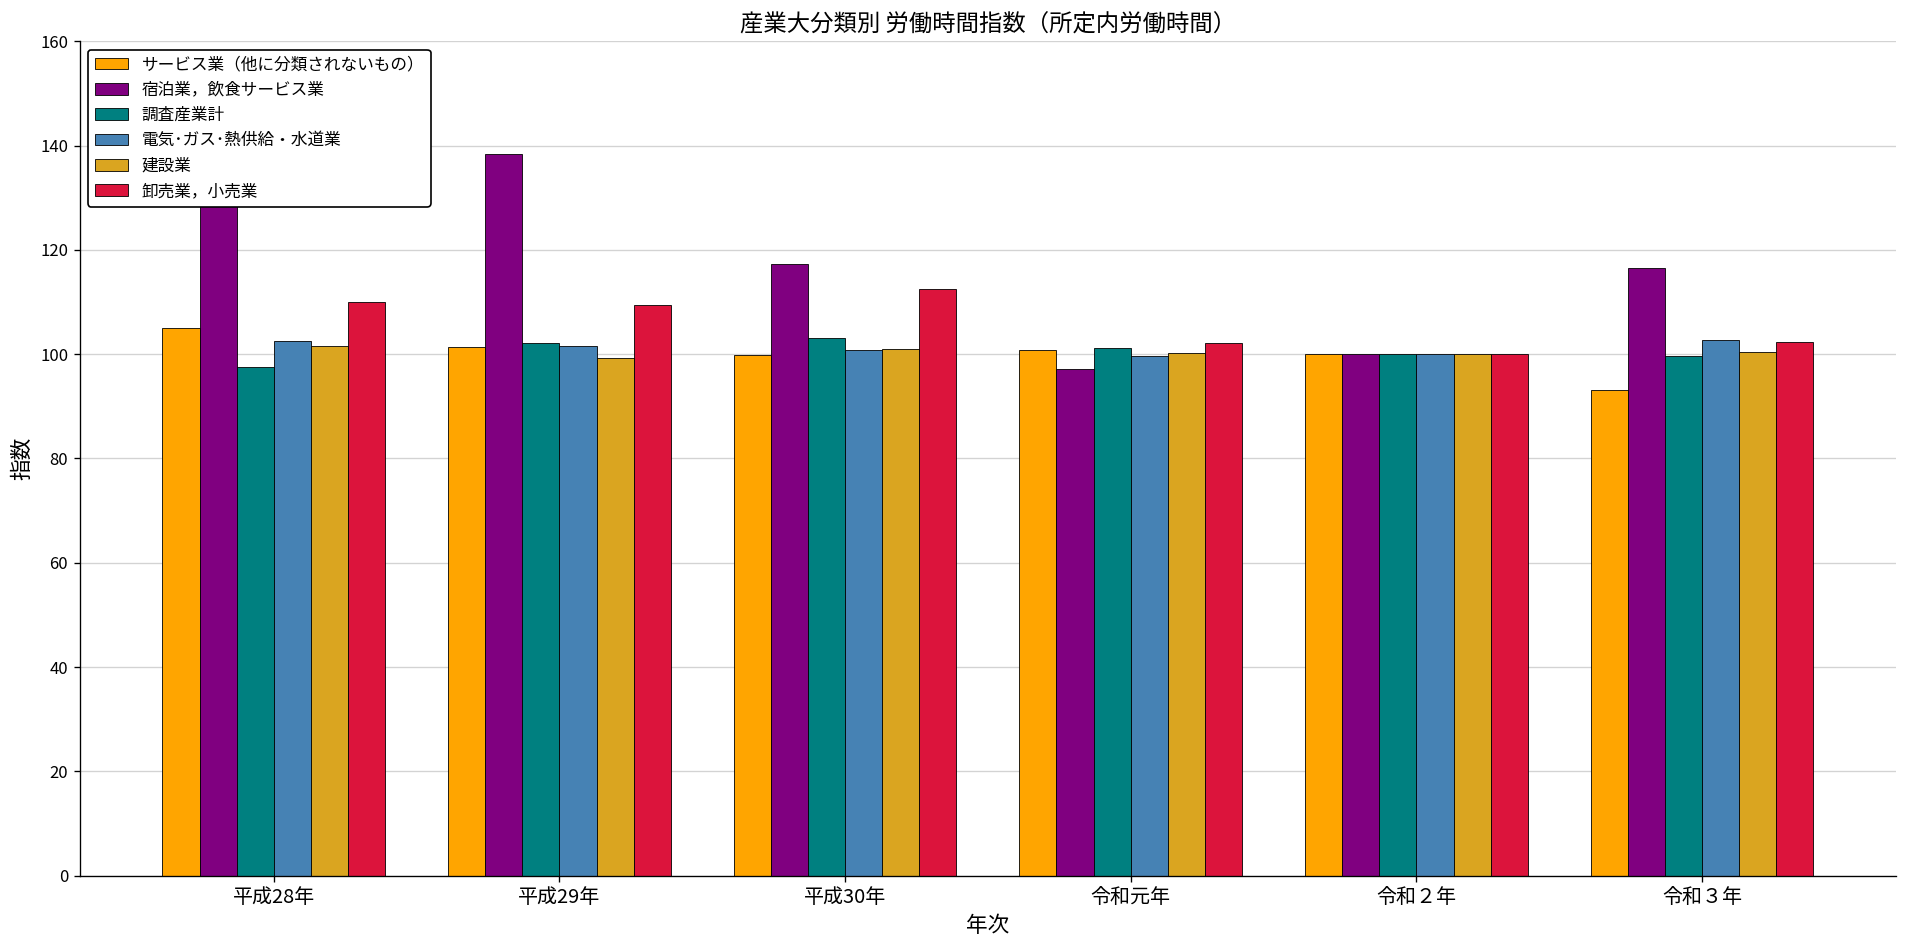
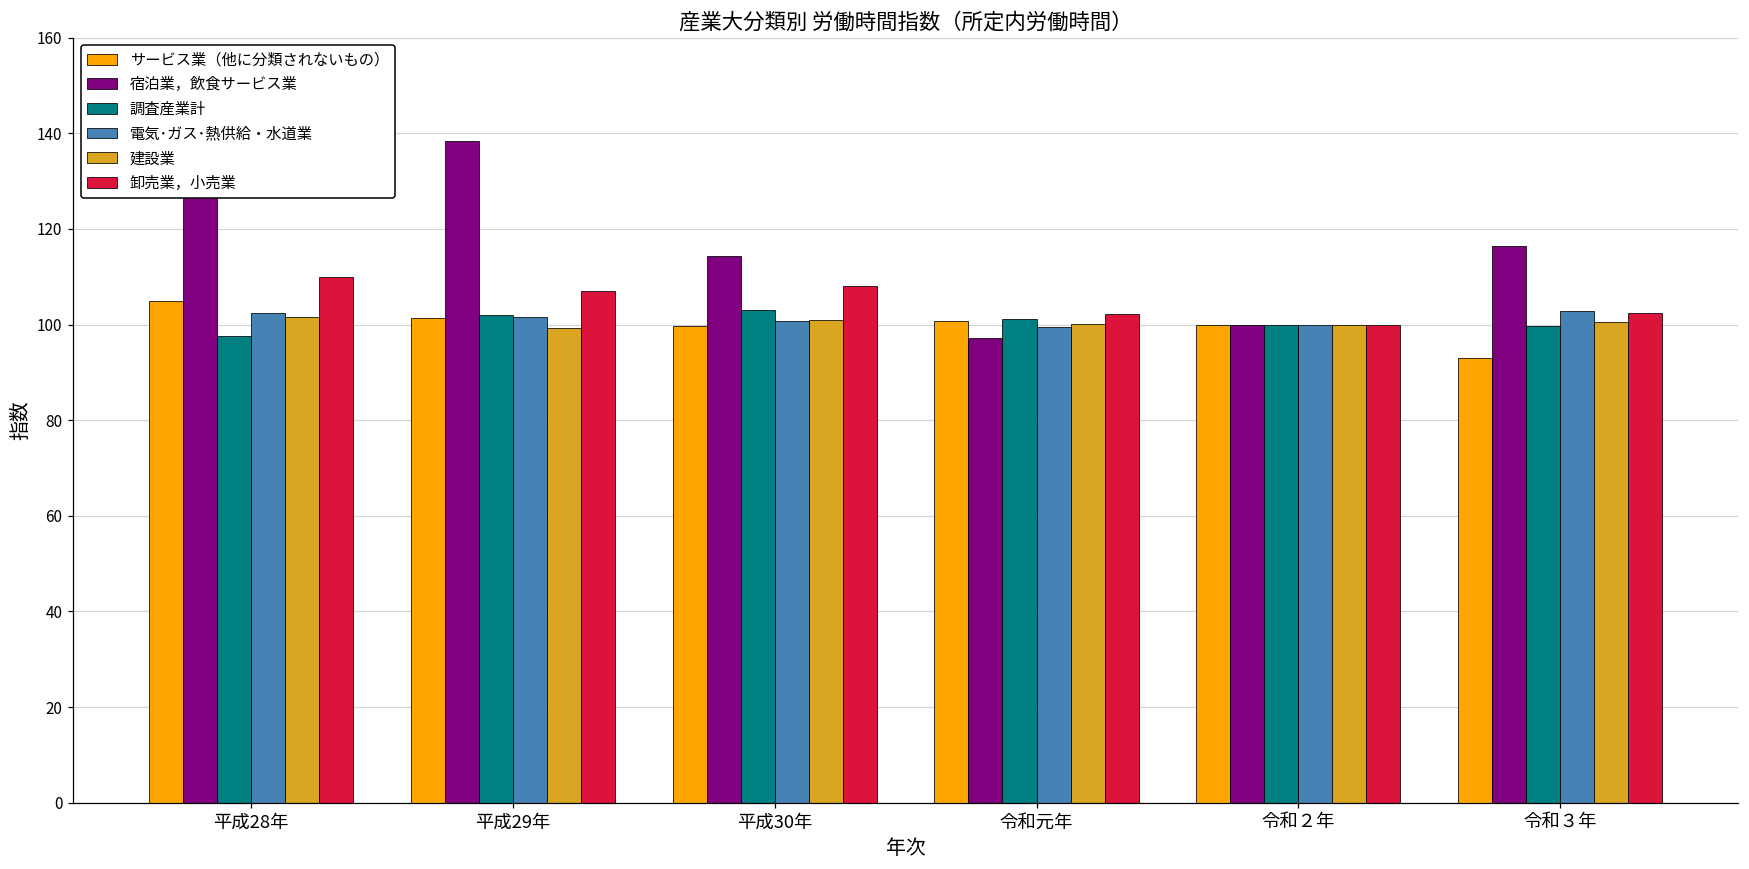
  {
    "宿泊業，飲食サービス業": {
      "平成29年": 138,
-     "平成30年": 117,
+     "平成30年": 114,
      "令和元年": 97,
      "令和２年": 100,
      "令和３年": 117
    },
    "調査産業計": {
      "平成28年": 98,
      "平成29年": 102,
      "平成30年": 103,
      "令和元年": 101,
      "令和２年": 100,
      "令和３年": 100
    },
    "電気･ガス･熱供給・水道業": {
      "平成28年": 103,
      "平成29年": 102,
      "平成30年": 101,
      "令和元年": 100,
      "令和２年": 100,
      "令和３年": 103
    },
    "卸売業，小売業": {
      "平成28年": 110,
-     "平成29年": 110,
-     "平成30年": 112,
+     "平成29年": 107,
+     "平成30年": 108,
      "令和元年": 102,
      "令和２年": 100,
      "令和３年": 102
    }
  }
